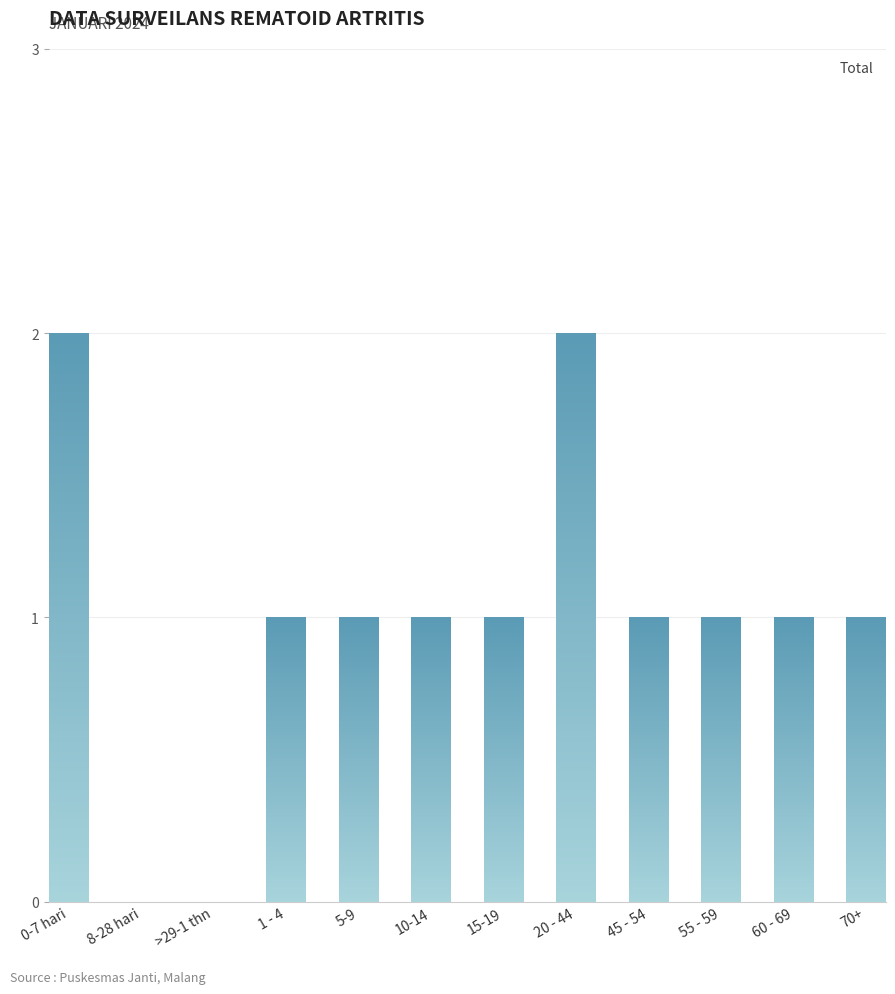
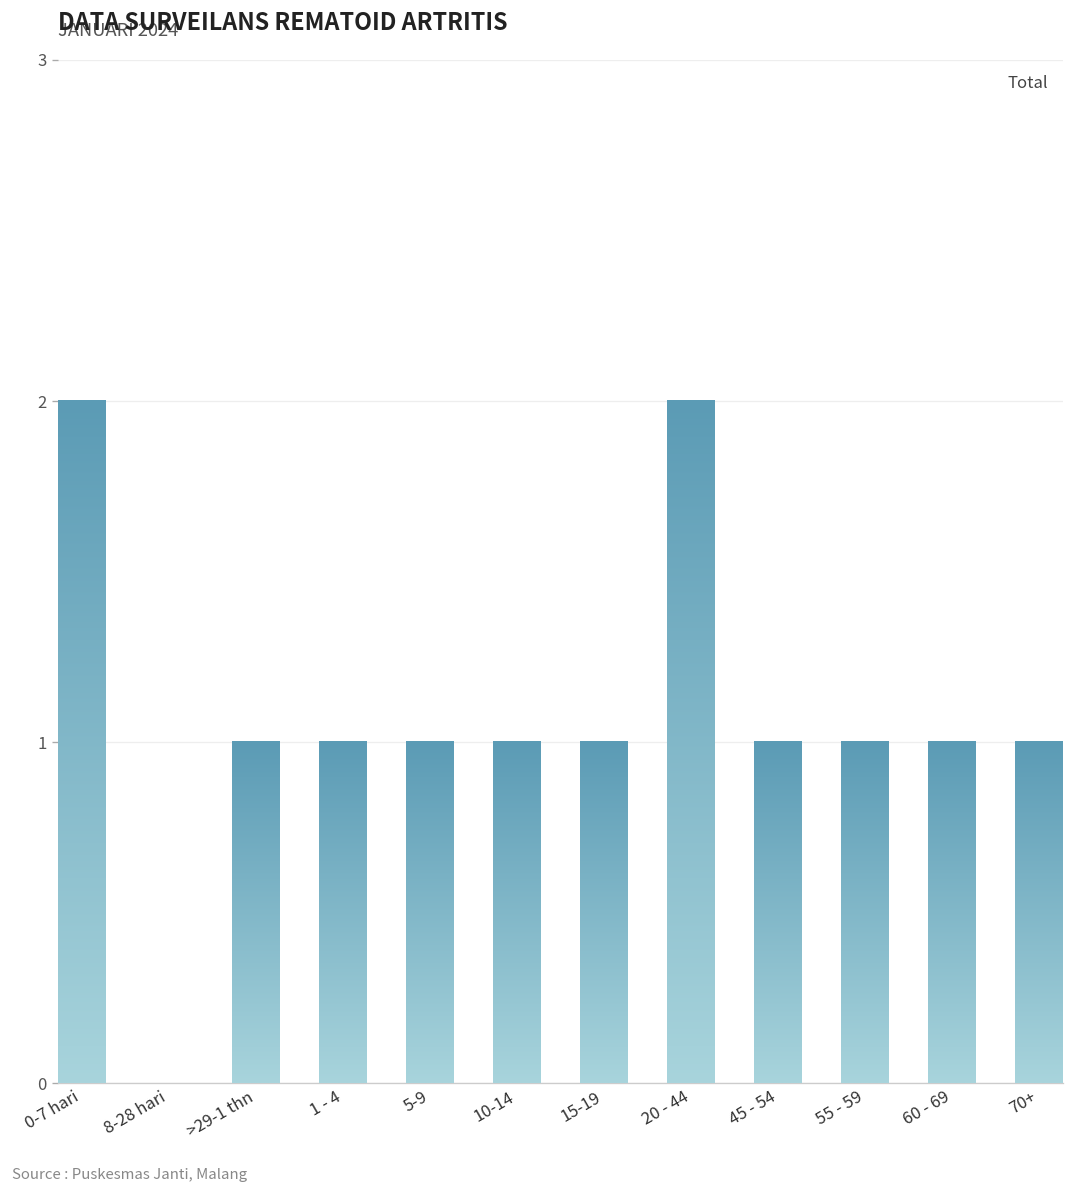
  {
    "0-7 hari": 2,
    "8-28 hari": 0,
-   ">29-1 thn": 0,
+   ">29-1 thn": 1,
    "1 - 4": 1,
    "5-9": 1,
    "10-14": 1,
    "15-19": 1,
    "20 - 44": 2,
    "45 - 54": 1,
    "55 - 59": 1,
    "60 - 69": 1,
    "70+": 1
  }
